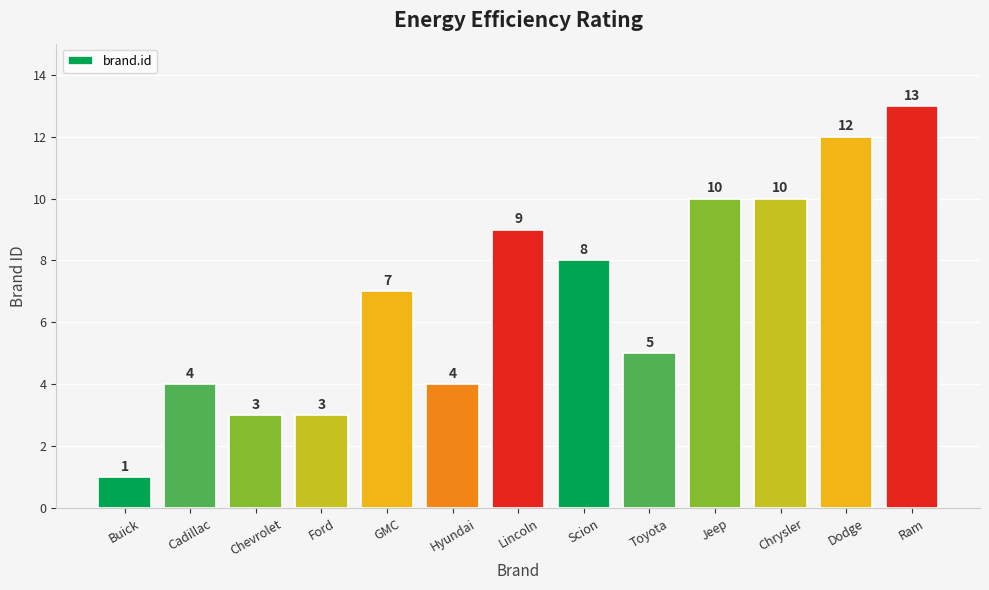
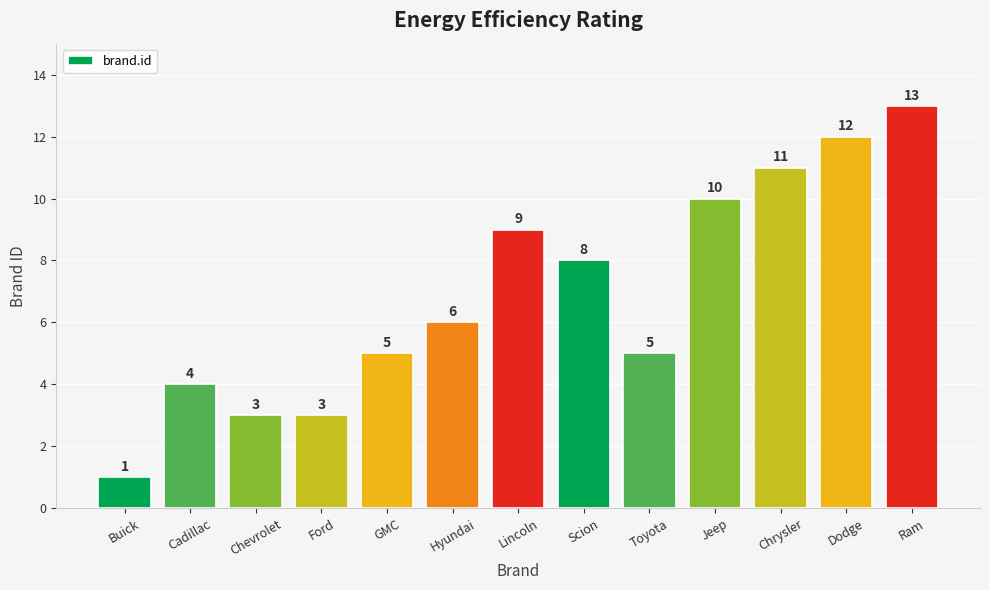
  {
    "Buick": 1,
    "Cadillac": 4,
    "Chevrolet": 3,
    "Ford": 3,
-   "GMC": 7,
-   "Hyundai": 4,
+   "GMC": 5,
+   "Hyundai": 6,
    "Lincoln": 9,
    "Scion": 8,
    "Toyota": 5,
    "Jeep": 10,
-   "Chrysler": 10,
+   "Chrysler": 11,
    "Dodge": 12,
    "Ram": 13
  }
